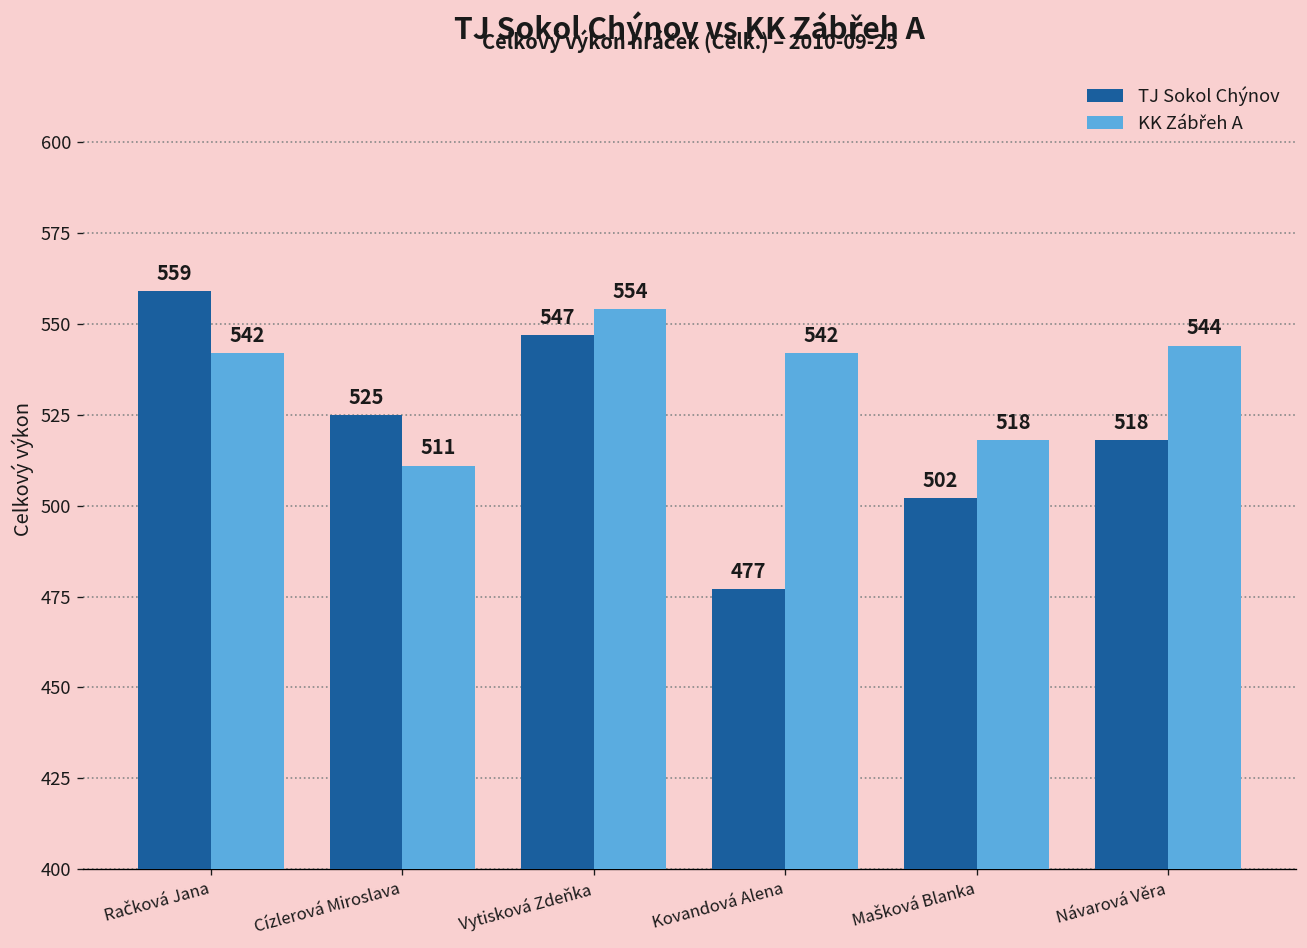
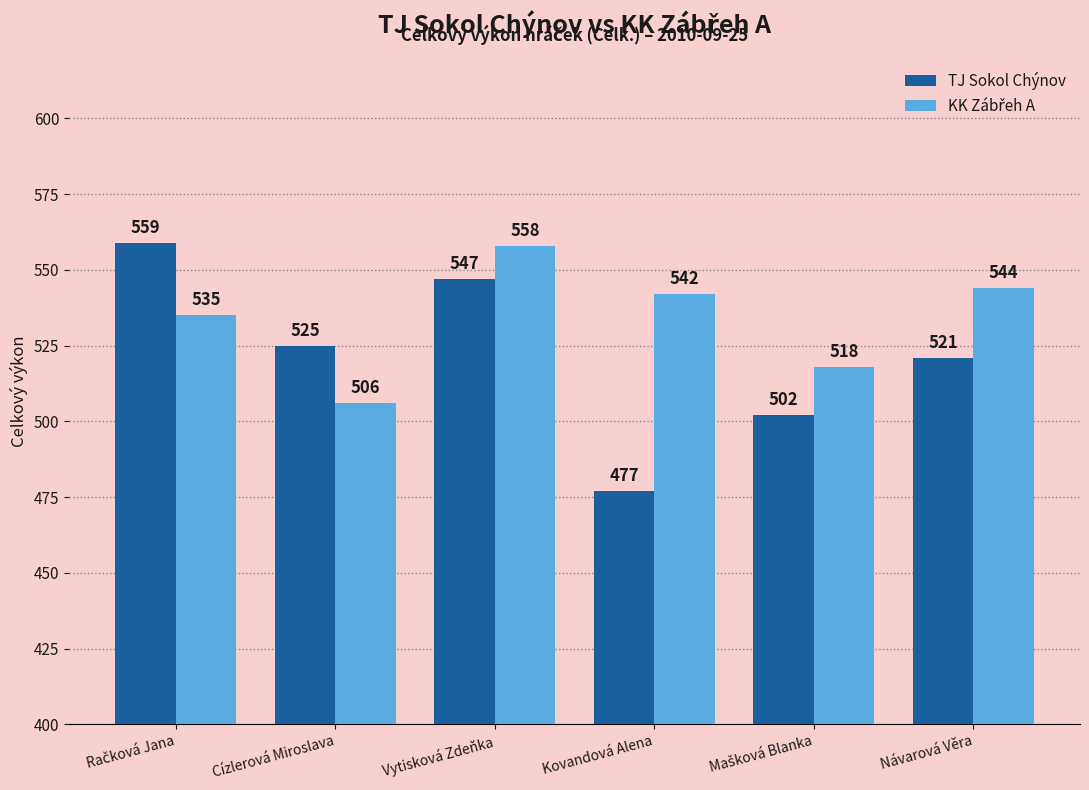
  {
    "TJ Sokol Chýnov": {
      "Račková Jana": 559,
      "Cízlerová Miroslava": 525,
      "Vytisková Zdeňka": 547,
      "Kovandová Alena": 477,
      "Mašková Blanka": 502,
-     "Návarová Věra": 518
+     "Návarová Věra": 521
    },
    "KK Zábřeh A": {
-     "Račková Jana": 542,
-     "Cízlerová Miroslava": 511,
-     "Vytisková Zdeňka": 554,
+     "Račková Jana": 535,
+     "Cízlerová Miroslava": 506,
+     "Vytisková Zdeňka": 558,
      "Kovandová Alena": 542,
      "Mašková Blanka": 518,
      "Návarová Věra": 544
    }
  }
